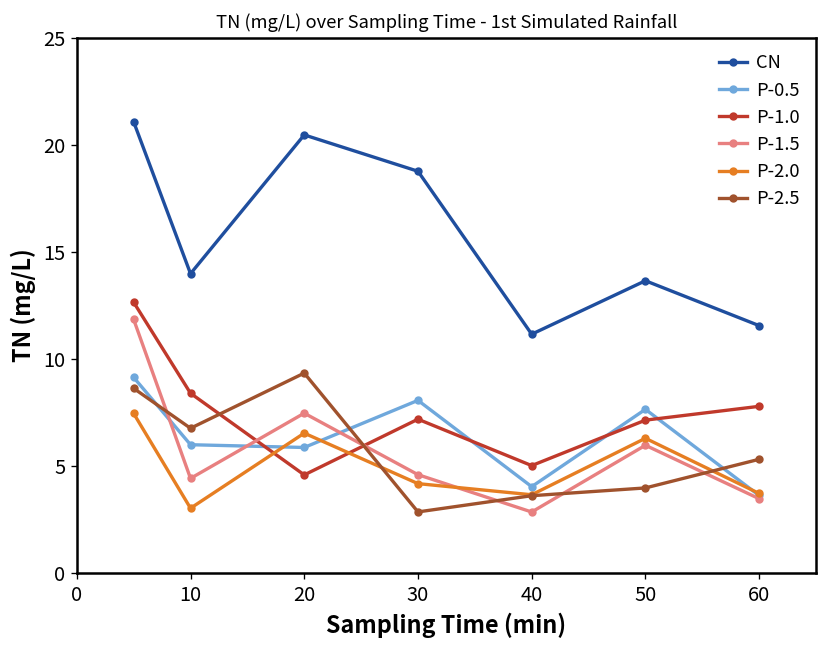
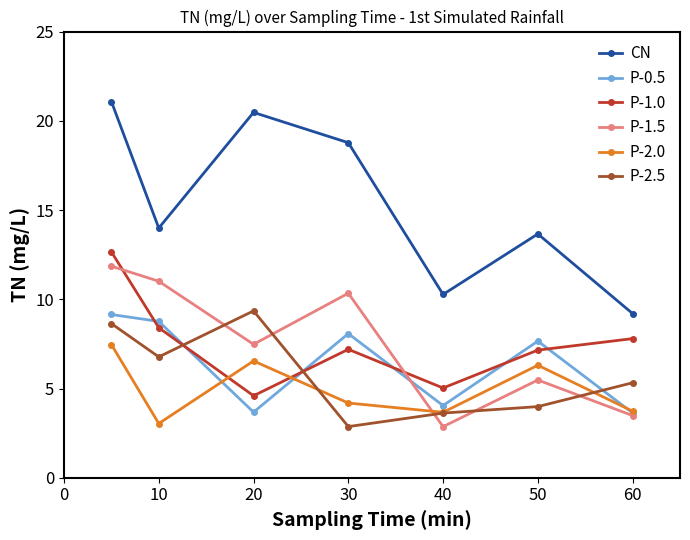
  {
    "CN": {
      "10": 14.0,
      "20": 20.5,
      "30": 18.8,
-     "40": 11.2,
+     "40": 10.3,
      "50": 13.7,
-     "60": 11.6
+     "60": 9.2
    },
    "P-0.5": {
-     "10": 6.0,
-     "20": 5.9,
+     "10": 8.8,
+     "20": 3.7,
      "30": 8.1,
      "40": 4.0,
      "50": 7.7
    },
    "P-1.5": {
-     "10": 4.4,
+     "10": 11.0,
      "20": 7.5,
-     "30": 4.6,
+     "30": 10.3,
      "40": 2.9,
-     "50": 6.0,
+     "50": 5.5,
      "60": 3.5
    },
    "P-2.0": {
      "10": 3.0,
      "20": 6.5,
      "30": 4.2,
      "50": 6.3
    }
  }
